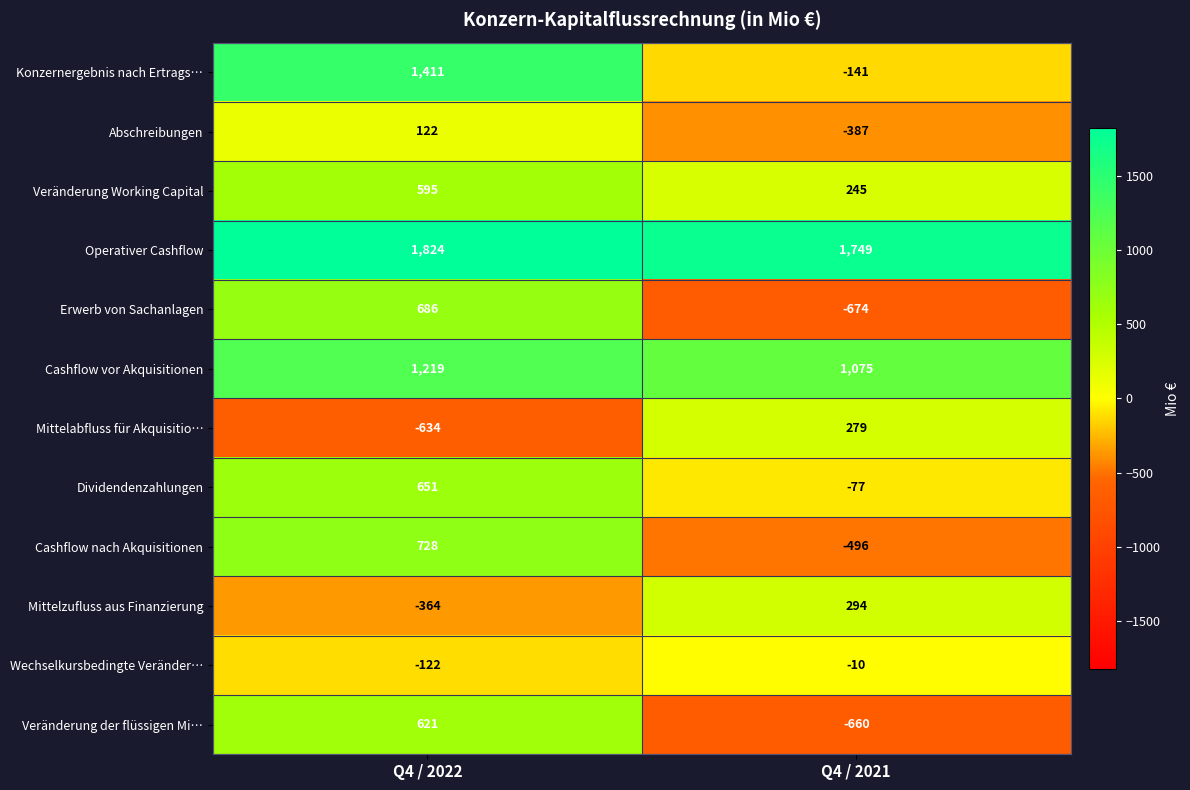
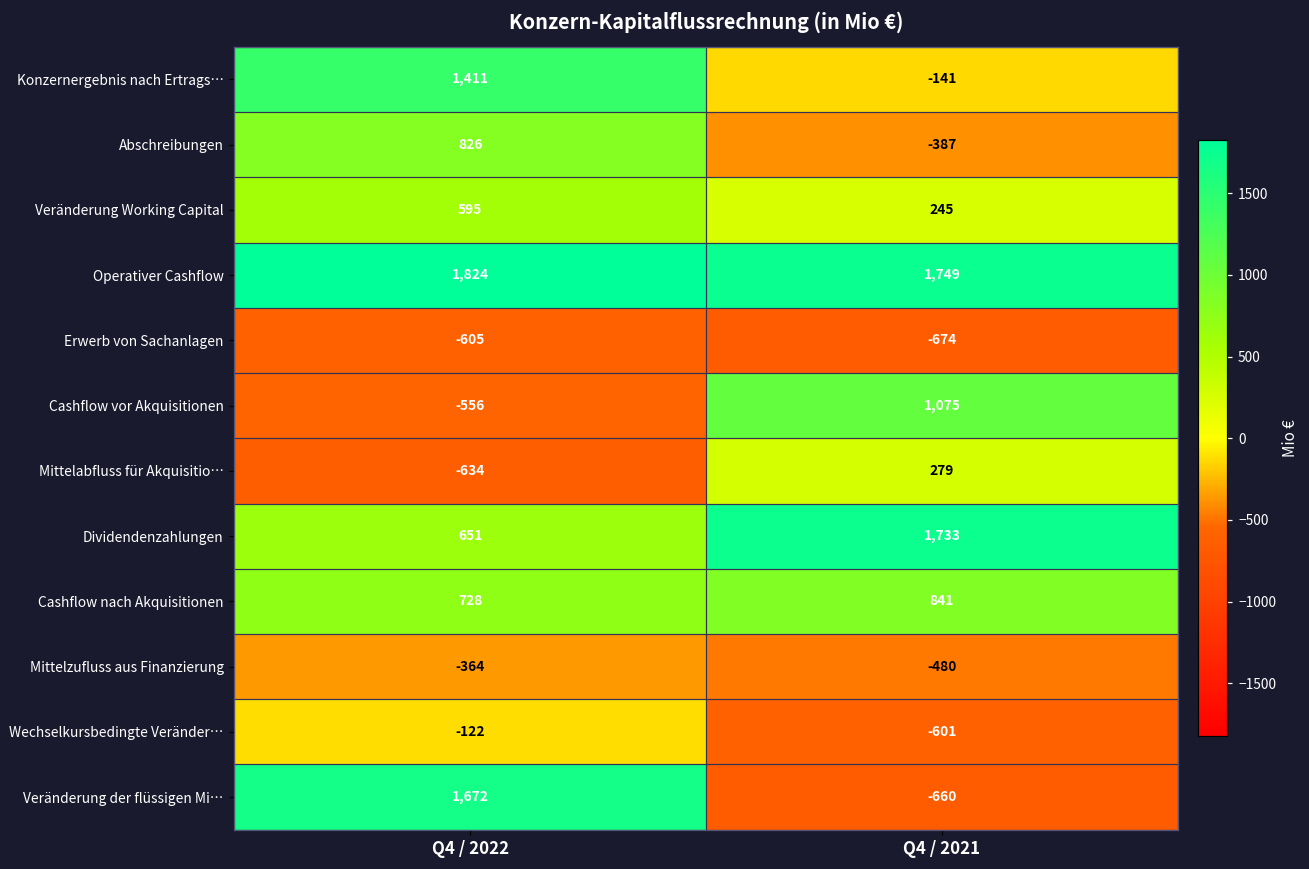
  {
    "Konzernergebnis nach Ertrags…": {
      "Q4 / 2022": "1,411",
      "Q4 / 2021": "-141"
    },
    "Abschreibungen": {
-     "Q4 / 2022": "122",
+     "Q4 / 2022": "826",
      "Q4 / 2021": "-387"
    },
    "Veränderung Working Capital": {
      "Q4 / 2022": "595",
      "Q4 / 2021": "245"
    },
    "Operativer Cashflow": {
      "Q4 / 2022": "1,824",
      "Q4 / 2021": "1,749"
    },
    "Erwerb von Sachanlagen": {
-     "Q4 / 2022": "686",
+     "Q4 / 2022": "-605",
      "Q4 / 2021": "-674"
    },
    "Cashflow vor Akquisitionen": {
-     "Q4 / 2022": "1,219",
+     "Q4 / 2022": "-556",
      "Q4 / 2021": "1,075"
    },
    "Mittelabfluss für Akquisitio…": {
      "Q4 / 2022": "-634",
      "Q4 / 2021": "279"
    },
    "Dividendenzahlungen": {
      "Q4 / 2022": "651",
-     "Q4 / 2021": "-77"
+     "Q4 / 2021": "1,733"
    },
    "Cashflow nach Akquisitionen": {
      "Q4 / 2022": "728",
-     "Q4 / 2021": "-496"
+     "Q4 / 2021": "841"
    },
    "Mittelzufluss aus Finanzierung": {
      "Q4 / 2022": "-364",
-     "Q4 / 2021": "294"
+     "Q4 / 2021": "-480"
    },
    "Wechselkursbedingte Veränder…": {
      "Q4 / 2022": "-122",
-     "Q4 / 2021": "-10"
+     "Q4 / 2021": "-601"
    },
    "Veränderung der flüssigen Mi…": {
-     "Q4 / 2022": "621",
+     "Q4 / 2022": "1,672",
      "Q4 / 2021": "-660"
    }
  }
